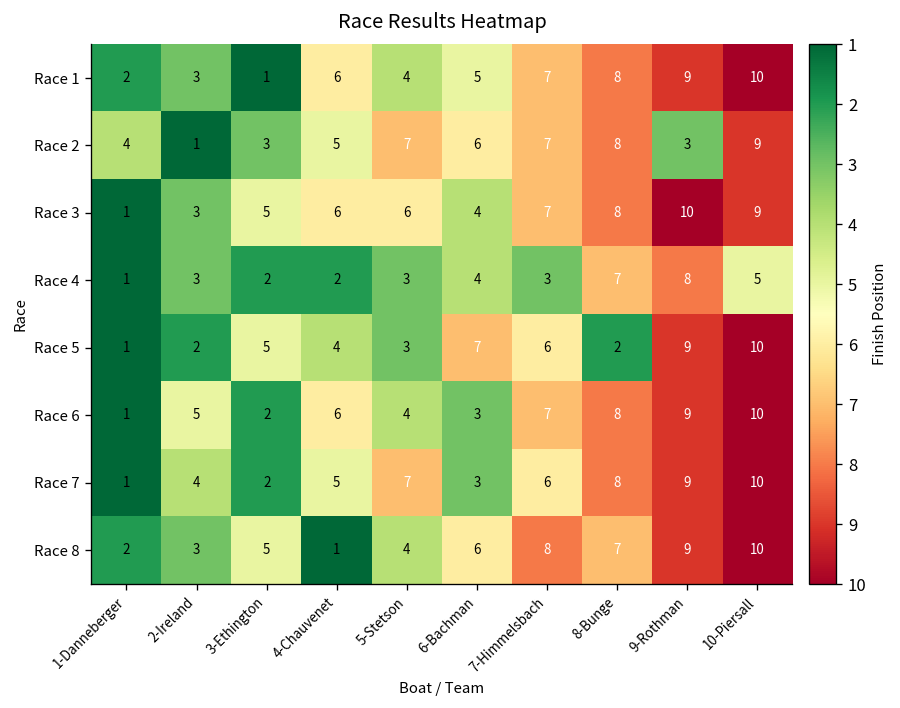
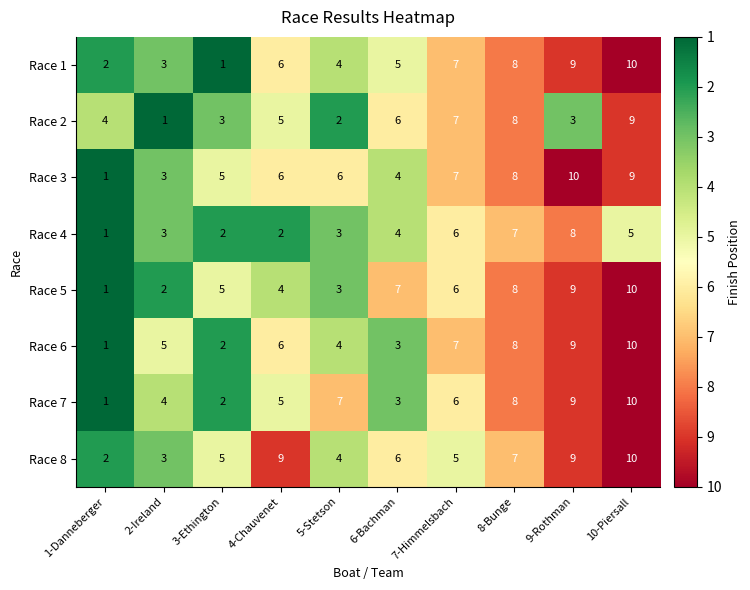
  {
    "Race 1": {
      "1-Danneberger": 2,
      "2-Ireland": 3,
      "3-Ethington": 1,
      "4-Chauvenet": 6,
      "5-Stetson": 4,
      "6-Bachman": 5,
      "7-Himmelsbach": 7,
      "8-Bunge": 8,
      "9-Rothman": 9,
      "10-Piersall": 10
    },
    "Race 2": {
      "1-Danneberger": 4,
      "2-Ireland": 1,
      "3-Ethington": 3,
      "4-Chauvenet": 5,
-     "5-Stetson": 7,
+     "5-Stetson": 2,
      "6-Bachman": 6,
      "7-Himmelsbach": 7,
      "8-Bunge": 8,
      "9-Rothman": 3,
      "10-Piersall": 9
    },
    "Race 3": {
      "1-Danneberger": 1,
      "2-Ireland": 3,
      "3-Ethington": 5,
      "4-Chauvenet": 6,
      "5-Stetson": 6,
      "6-Bachman": 4,
      "7-Himmelsbach": 7,
      "8-Bunge": 8,
      "9-Rothman": 10,
      "10-Piersall": 9
    },
    "Race 4": {
      "1-Danneberger": 1,
      "2-Ireland": 3,
      "3-Ethington": 2,
      "4-Chauvenet": 2,
      "5-Stetson": 3,
      "6-Bachman": 4,
-     "7-Himmelsbach": 3,
+     "7-Himmelsbach": 6,
      "8-Bunge": 7,
      "9-Rothman": 8,
      "10-Piersall": 5
    },
    "Race 5": {
      "1-Danneberger": 1,
      "2-Ireland": 2,
      "3-Ethington": 5,
      "4-Chauvenet": 4,
      "5-Stetson": 3,
      "6-Bachman": 7,
      "7-Himmelsbach": 6,
-     "8-Bunge": 2,
+     "8-Bunge": 8,
      "9-Rothman": 9,
      "10-Piersall": 10
    },
    "Race 6": {
      "1-Danneberger": 1,
      "2-Ireland": 5,
      "3-Ethington": 2,
      "4-Chauvenet": 6,
      "5-Stetson": 4,
      "6-Bachman": 3,
      "7-Himmelsbach": 7,
      "8-Bunge": 8,
      "9-Rothman": 9,
      "10-Piersall": 10
    },
    "Race 7": {
      "1-Danneberger": 1,
      "2-Ireland": 4,
      "3-Ethington": 2,
      "4-Chauvenet": 5,
      "5-Stetson": 7,
      "6-Bachman": 3,
      "7-Himmelsbach": 6,
      "8-Bunge": 8,
      "9-Rothman": 9,
      "10-Piersall": 10
    },
    "Race 8": {
      "1-Danneberger": 2,
      "2-Ireland": 3,
      "3-Ethington": 5,
-     "4-Chauvenet": 1,
+     "4-Chauvenet": 9,
      "5-Stetson": 4,
      "6-Bachman": 6,
-     "7-Himmelsbach": 8,
+     "7-Himmelsbach": 5,
      "8-Bunge": 7,
      "9-Rothman": 9,
      "10-Piersall": 10
    }
  }
